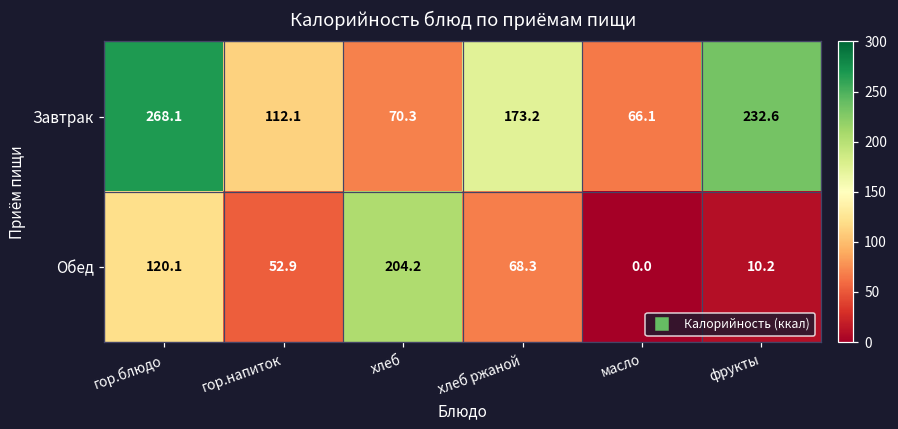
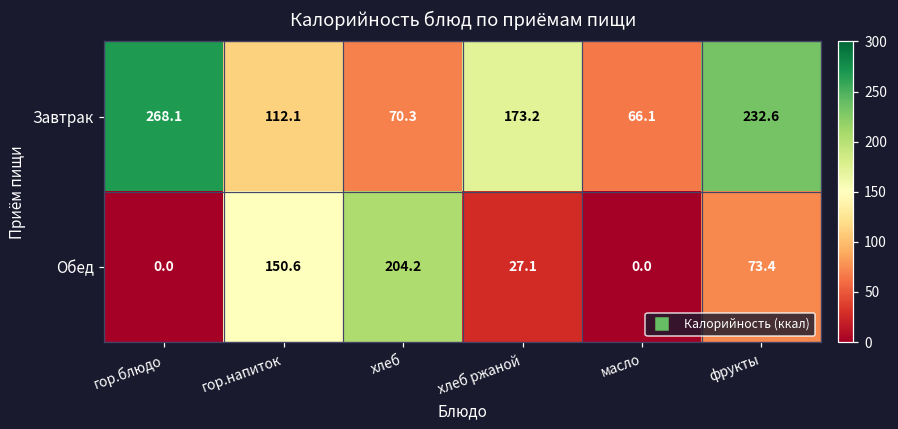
  {
    "Завтрак": {
      "гор.блюдо": 268.1,
      "гор.напиток": 112.1,
      "хлеб": 70.3,
      "хлеб ржаной": 173.2,
      "масло": 66.1,
      "фрукты": 232.6
    },
    "Обед": {
-     "гор.блюдо": 120.1,
-     "гор.напиток": 52.9,
+     "гор.блюдо": 0.0,
+     "гор.напиток": 150.6,
      "хлеб": 204.2,
-     "хлеб ржаной": 68.3,
+     "хлеб ржаной": 27.1,
      "масло": 0.0,
-     "фрукты": 10.2
+     "фрукты": 73.4
    }
  }
